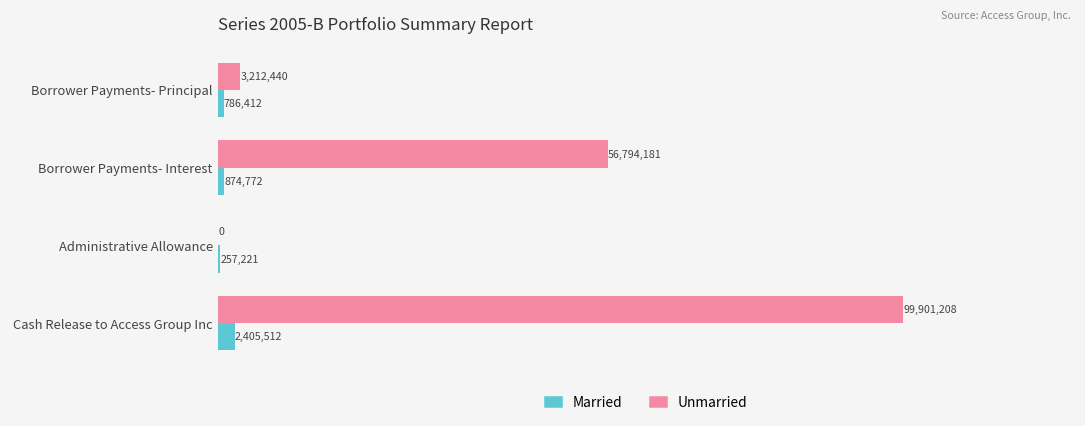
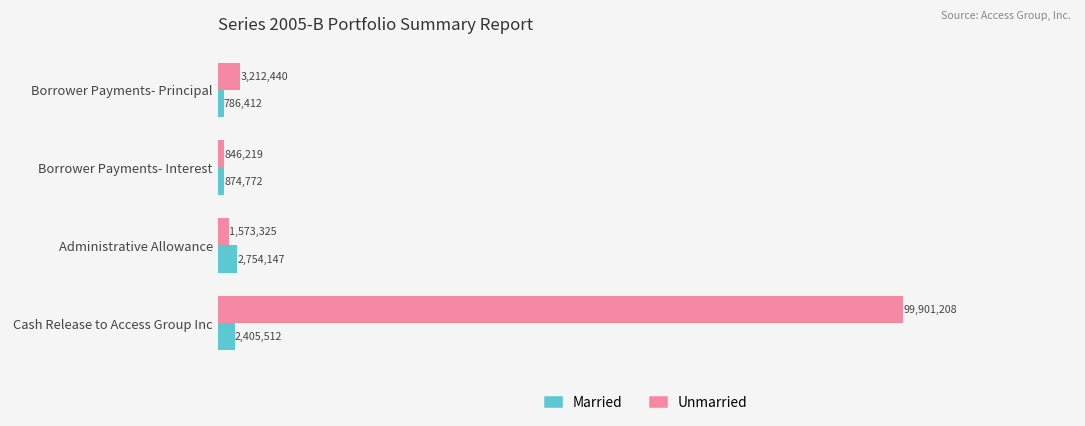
  {
    "Married": {
      "Borrower Payments- Principal": "786,412",
      "Borrower Payments- Interest": "874,772",
-     "Administrative Allowance": "257,221",
+     "Administrative Allowance": "2,754,147",
      "Cash Release to Access Group Inc": "2,405,512"
    },
    "Unmarried": {
      "Borrower Payments- Principal": "3,212,440",
-     "Borrower Payments- Interest": "56,794,181",
-     "Administrative Allowance": "0",
+     "Borrower Payments- Interest": "846,219",
+     "Administrative Allowance": "1,573,325",
      "Cash Release to Access Group Inc": "99,901,208"
    }
  }
